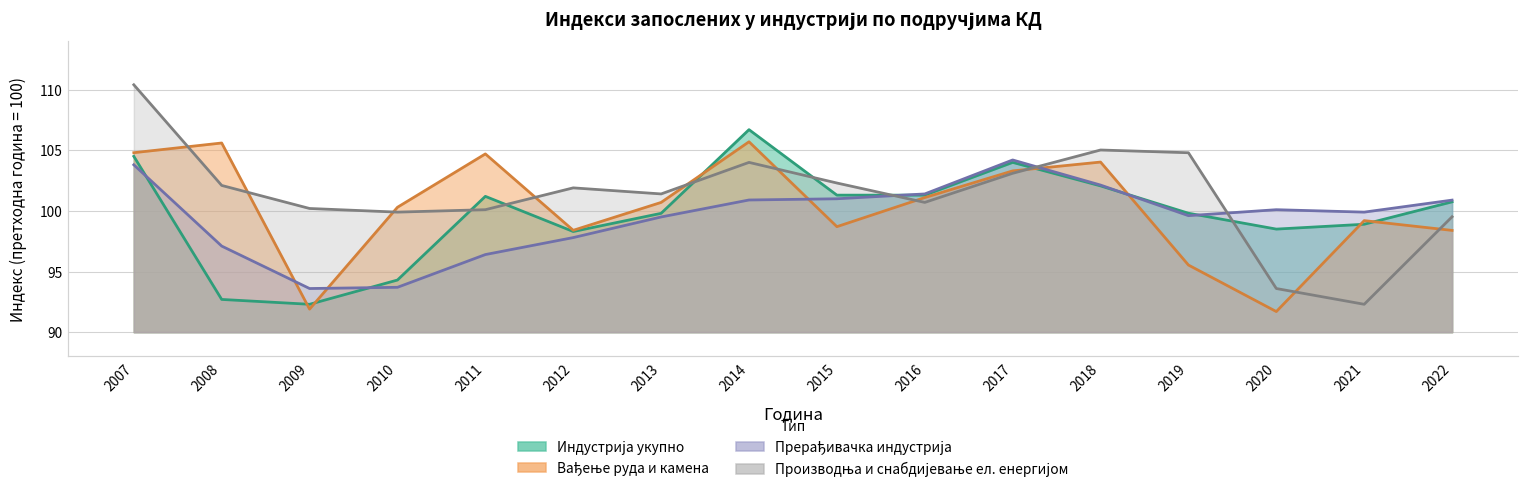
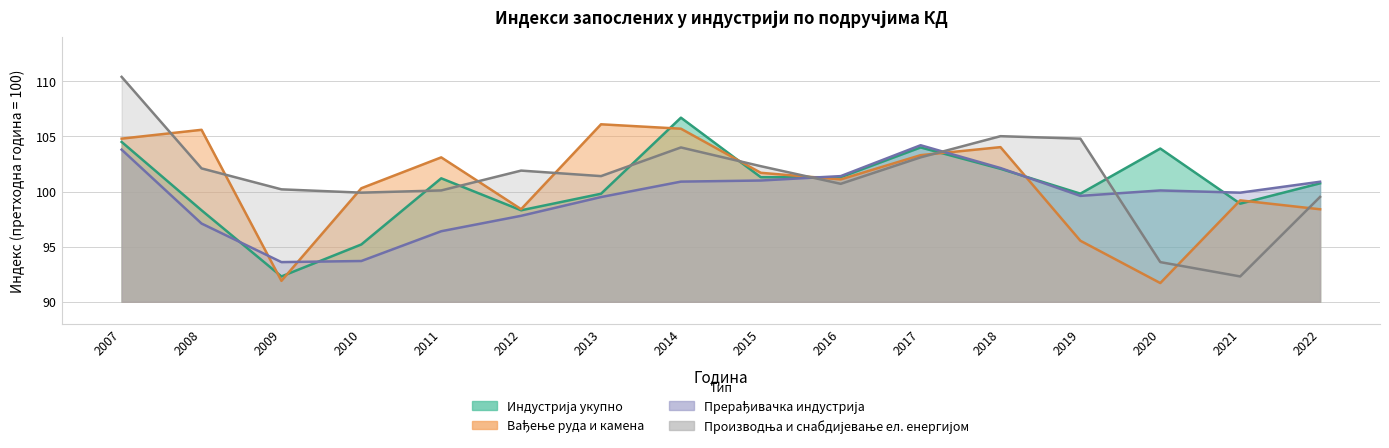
  {
    "Индустрија укупно": {
      "2007": 104.5,
-     "2008": 92.7,
+     "2008": 98.3,
      "2009": 92.3,
-     "2010": 94.3,
+     "2010": 95.2,
      "2011": 101.2,
      "2013": 99.8,
      "2014": 106.7,
      "2015": 101.3,
-     "2020": 98.5,
+     "2020": 103.9,
      "2021": 98.9
    },
    "Вађење руда и камена": {
      "2007": 104.8,
      "2008": 105.6,
      "2009": 91.9,
      "2010": 100.3,
-     "2011": 104.7,
-     "2013": 100.7,
+     "2011": 103.1,
+     "2013": 106.1,
      "2014": 105.7,
-     "2015": 98.7,
+     "2015": 101.7,
      "2018": 104.0,
      "2019": 95.5,
      "2020": 91.7,
      "2021": 99.2,
      "2022": 98.4
    }
  }
